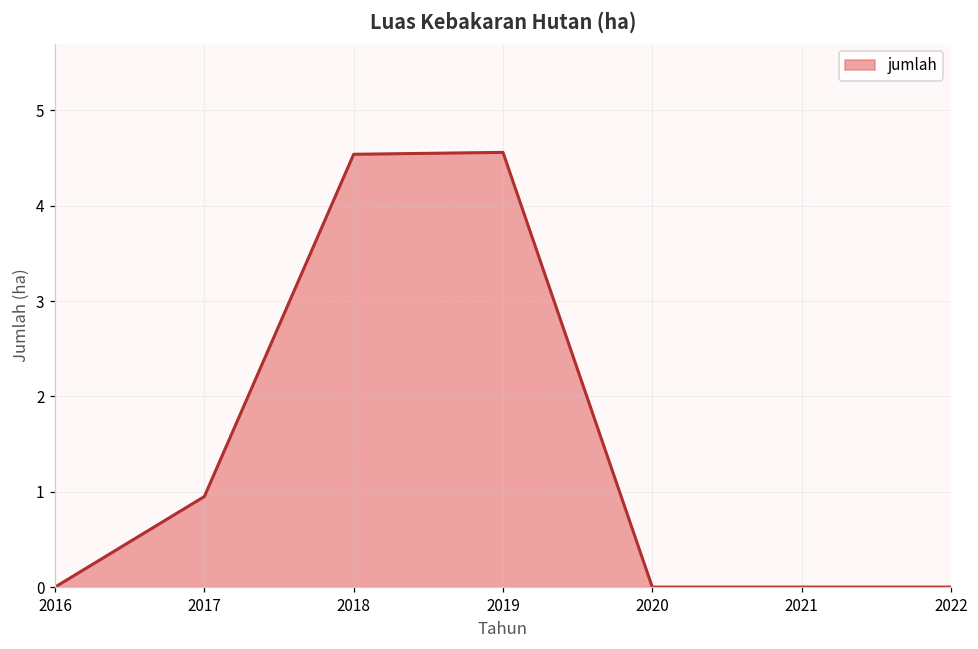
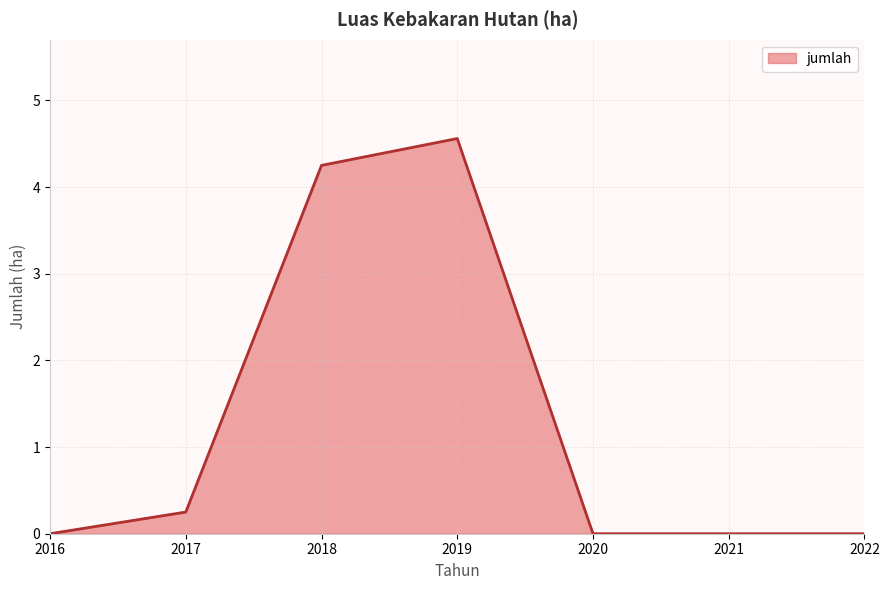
  {
    "2016": 0.0,
-   "2017": 1.0,
-   "2018": 4.5,
+   "2017": 0.3,
+   "2018": 4.3,
    "2019": 4.6,
    "2020": 0.0,
    "2021": 0.0,
    "2022": 0.0
  }
